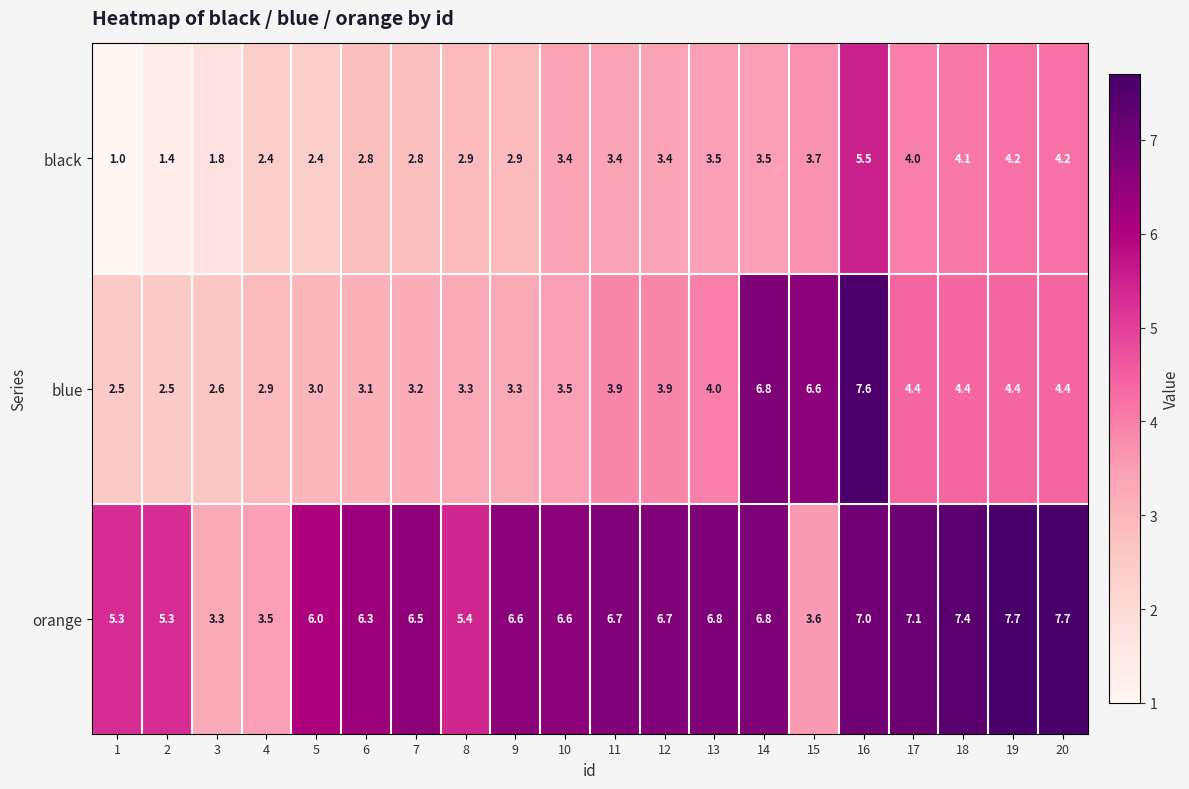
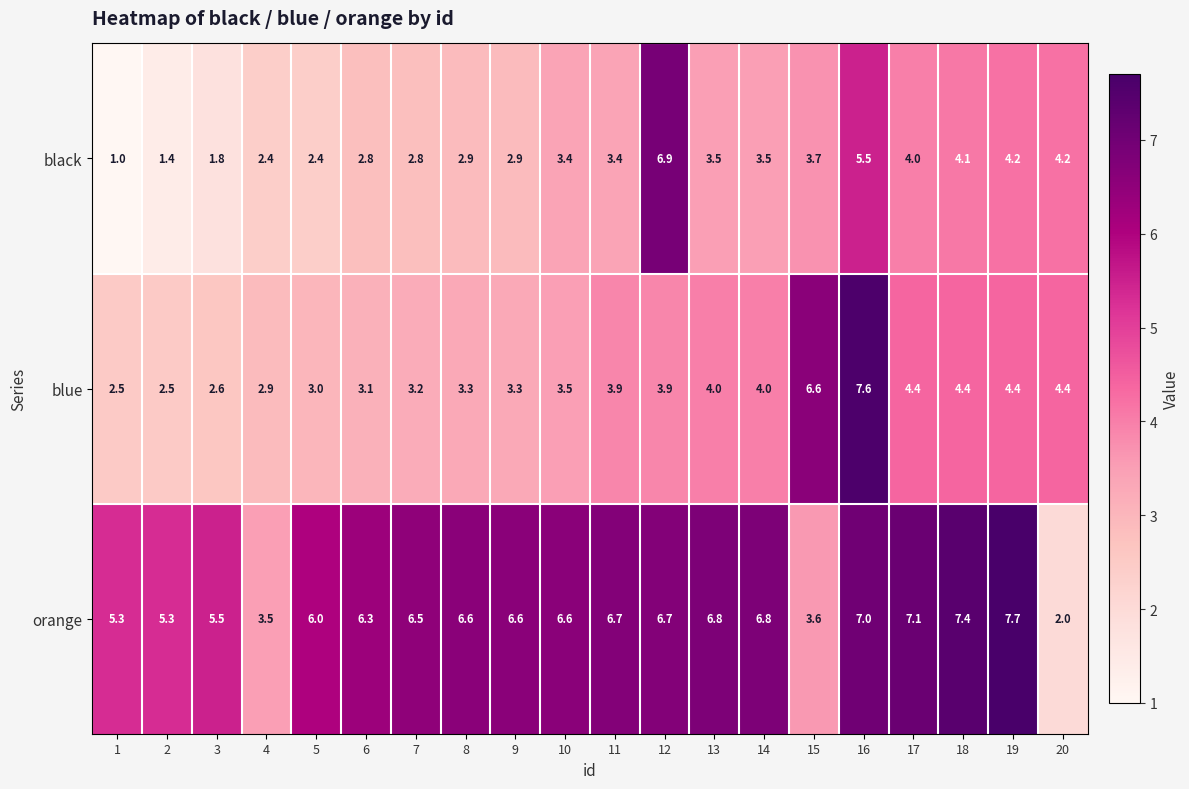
  {
    "black": {
      "1": 1.0,
      "2": 1.4,
      "3": 1.8,
      "4": 2.4,
      "5": 2.4,
      "6": 2.8,
      "7": 2.8,
      "8": 2.9,
      "9": 2.9,
      "10": 3.4,
      "11": 3.4,
-     "12": 3.4,
+     "12": 6.9,
      "13": 3.5,
      "14": 3.5,
      "15": 3.7,
      "16": 5.5,
      "17": 4.0,
      "18": 4.1,
      "19": 4.2,
      "20": 4.2
    },
    "blue": {
      "1": 2.5,
      "2": 2.5,
      "3": 2.6,
      "4": 2.9,
      "5": 3.0,
      "6": 3.1,
      "7": 3.2,
      "8": 3.3,
      "9": 3.3,
      "10": 3.5,
      "11": 3.9,
      "12": 3.9,
      "13": 4.0,
-     "14": 6.8,
+     "14": 4.0,
      "15": 6.6,
      "16": 7.6,
      "17": 4.4,
      "18": 4.4,
      "19": 4.4,
      "20": 4.4
    },
    "orange": {
      "1": 5.3,
      "2": 5.3,
-     "3": 3.3,
+     "3": 5.5,
      "4": 3.5,
      "5": 6.0,
      "6": 6.3,
      "7": 6.5,
-     "8": 5.4,
+     "8": 6.6,
      "9": 6.6,
      "10": 6.6,
      "11": 6.7,
      "12": 6.7,
      "13": 6.8,
      "14": 6.8,
      "15": 3.6,
      "16": 7.0,
      "17": 7.1,
      "18": 7.4,
      "19": 7.7,
-     "20": 7.7
+     "20": 2.0
    }
  }
